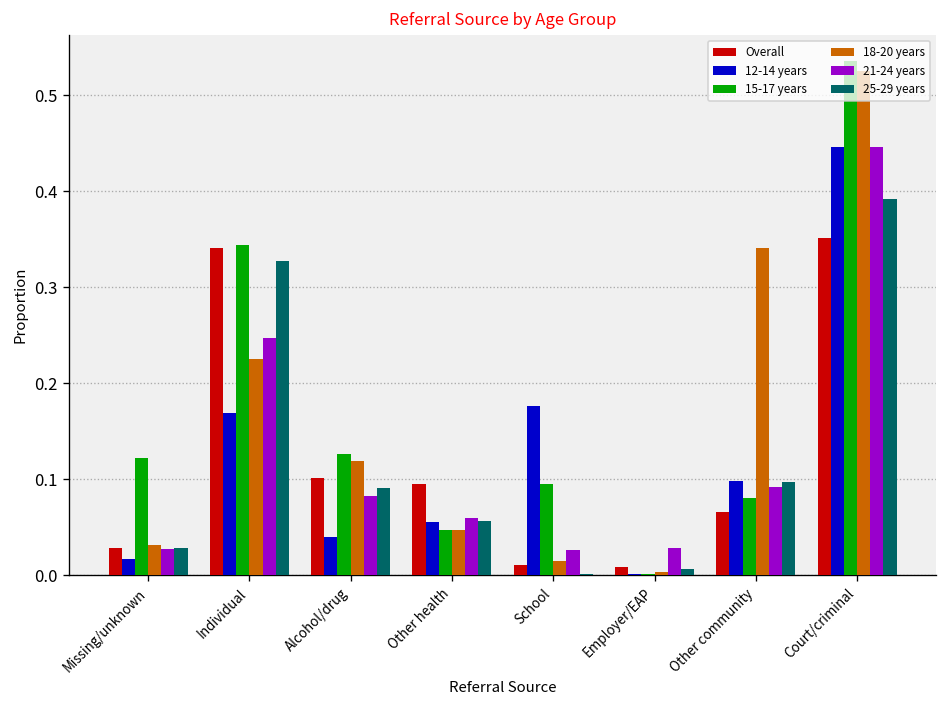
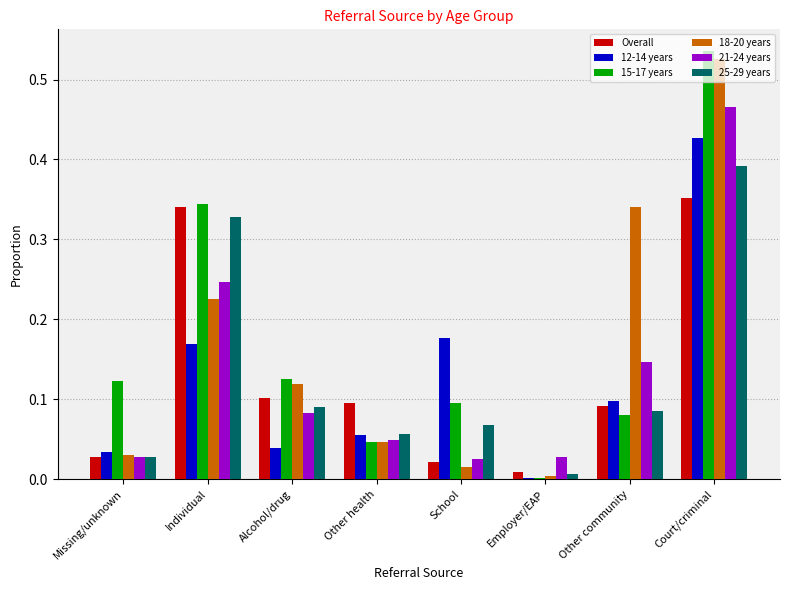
  {
    "Overall": {
      "Missing/unknown": 0.03,
      "Individual": 0.34,
      "Alcohol/drug": 0.10,
      "Other health": 0.10,
-     "School": 0.01,
+     "School": 0.02,
      "Employer/EAP": 0.01,
-     "Other community": 0.07,
+     "Other community": 0.09,
      "Court/criminal": 0.35
    },
    "12-14 years": {
-     "Missing/unknown": 0.02,
+     "Missing/unknown": 0.03,
      "Individual": 0.17,
      "Alcohol/drug": 0.04,
      "Other health": 0.06,
      "School": 0.18,
      "Other community": 0.10,
-     "Court/criminal": 0.45
+     "Court/criminal": 0.43
    },
    "15-17 years": {
      "Missing/unknown": 0.12,
      "Individual": 0.34,
      "Alcohol/drug": 0.13,
      "Other health": 0.05,
      "School": 0.10,
      "Other community": 0.08
    },
    "18-20 years": {
      "Missing/unknown": 0.03,
      "Individual": 0.22,
      "Alcohol/drug": 0.12,
      "Other health": 0.05,
      "School": 0.02,
      "Employer/EAP": 0.00,
      "Other community": 0.34
    },
    "21-24 years": {
      "Missing/unknown": 0.03,
      "Individual": 0.25,
      "Alcohol/drug": 0.08,
-     "Other health": 0.06,
+     "Other health": 0.05,
      "School": 0.03,
      "Employer/EAP": 0.03,
-     "Other community": 0.09,
-     "Court/criminal": 0.45
+     "Other community": 0.15,
+     "Court/criminal": 0.47
    },
    "25-29 years": {
      "Missing/unknown": 0.03,
      "Individual": 0.33,
      "Alcohol/drug": 0.09,
      "Other health": 0.06,
-     "School": 0.00,
+     "School": 0.07,
      "Employer/EAP": 0.01,
-     "Other community": 0.10,
+     "Other community": 0.09,
      "Court/criminal": 0.39
    }
  }
